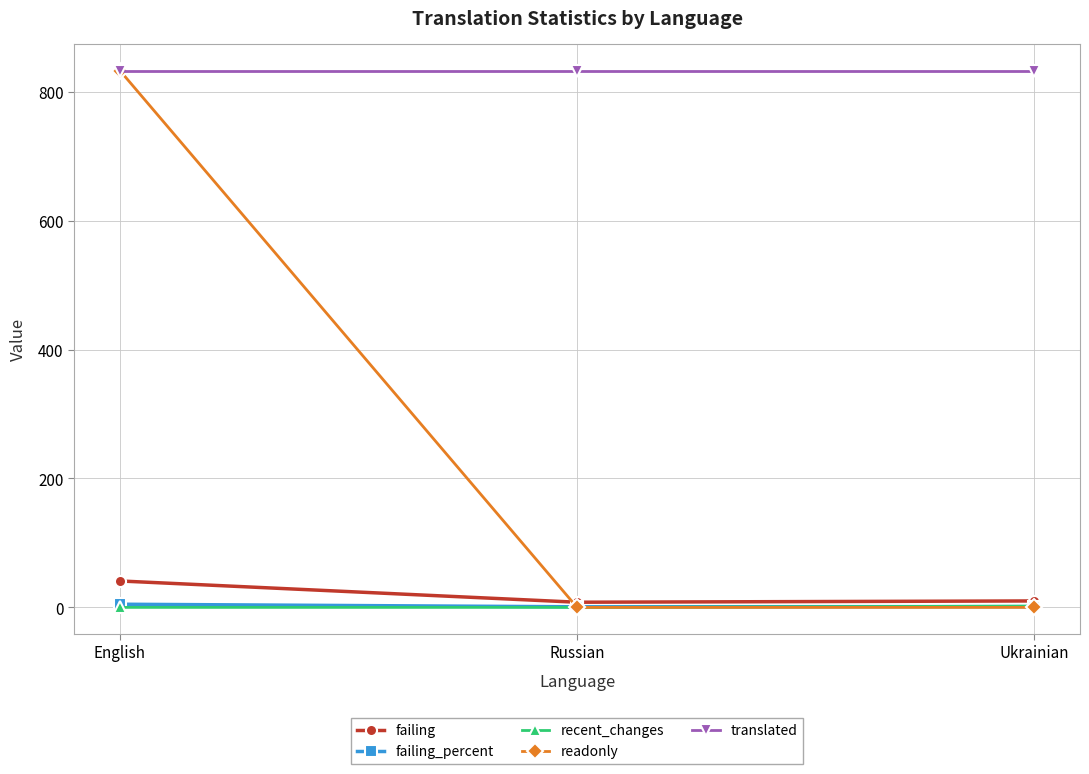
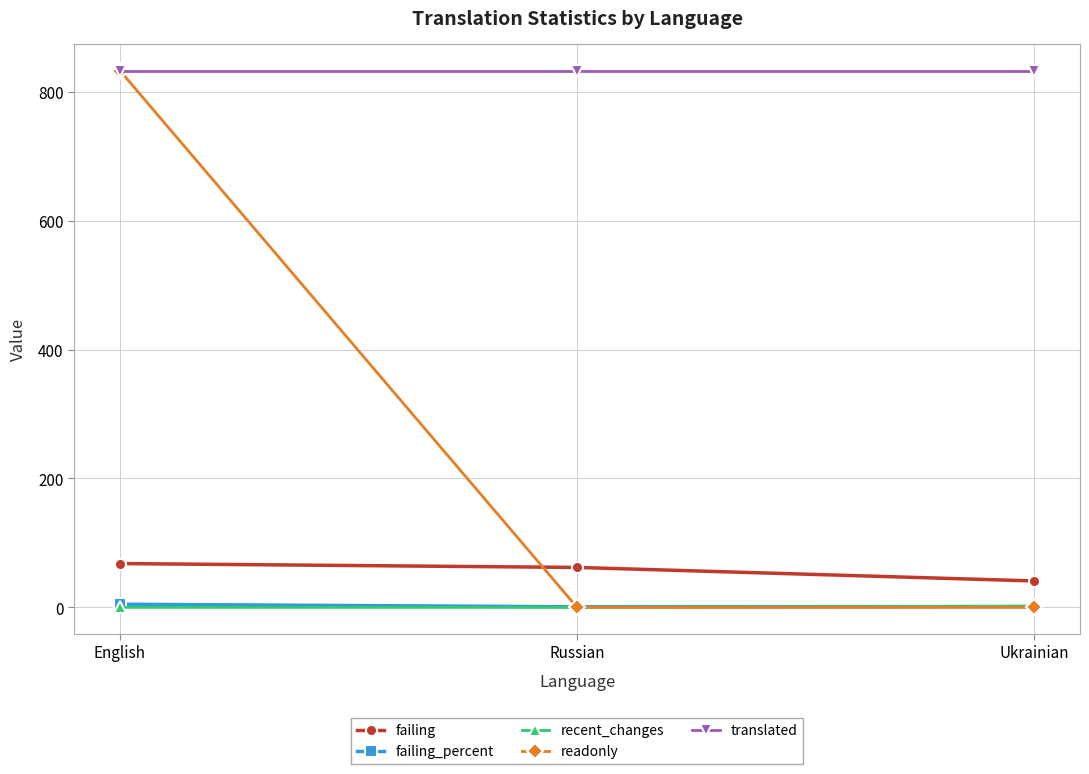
  {
    "failing": {
-     "English": 40,
-     "Russian": 10,
-     "Ukrainian": 10
+     "English": 70,
+     "Russian": 60,
+     "Ukrainian": 40
    },
    "failing_percent": {
      "English": 0
    },
    "recent_changes": {
      "English": 0
    },
    "translated": {
      "Russian": 830,
      "Ukrainian": 830
    }
  }
